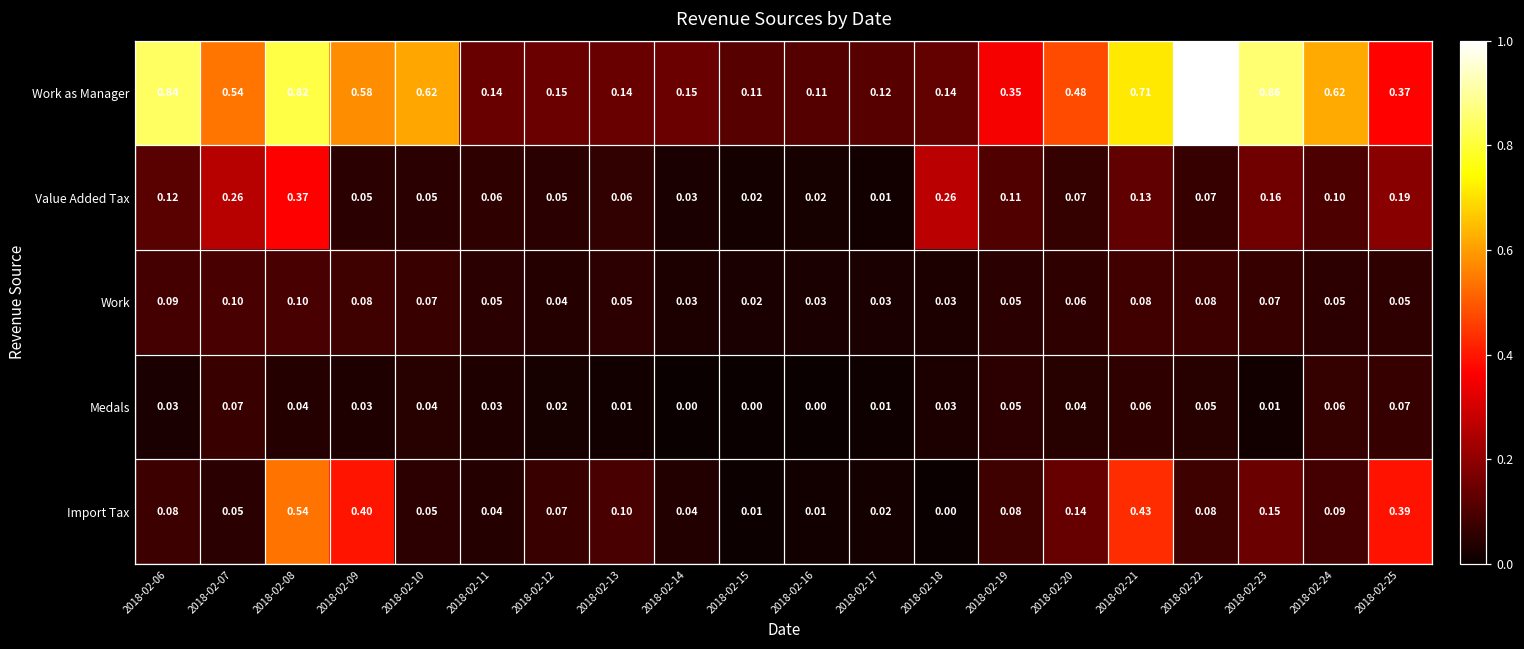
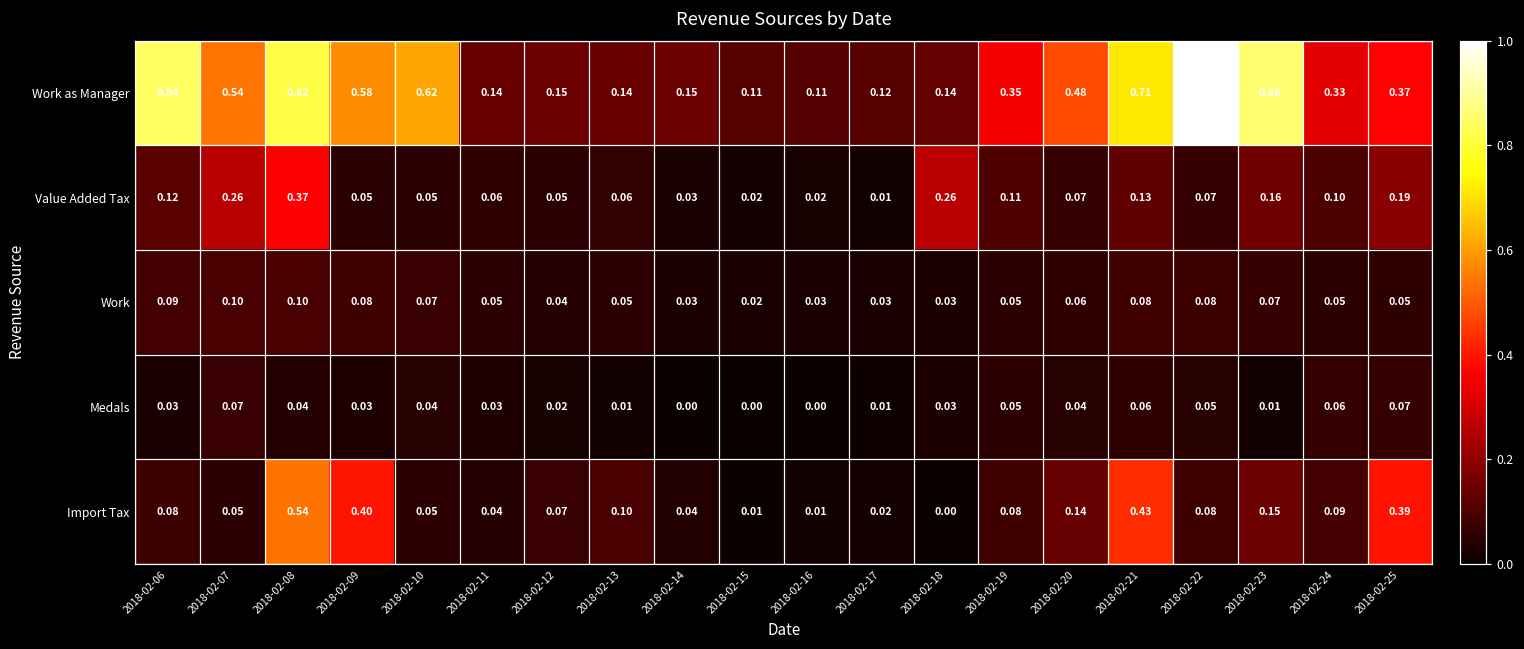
  {
    "Work as Manager": {
      "2018-02-06": 0.84,
      "2018-02-07": 0.54,
      "2018-02-08": 0.82,
      "2018-02-09": 0.58,
      "2018-02-10": 0.62,
      "2018-02-11": 0.14,
      "2018-02-12": 0.15,
      "2018-02-13": 0.14,
      "2018-02-14": 0.15,
      "2018-02-15": 0.11,
      "2018-02-16": 0.11,
      "2018-02-17": 0.12,
      "2018-02-18": 0.14,
      "2018-02-19": 0.35,
      "2018-02-20": 0.48,
      "2018-02-21": 0.71,
      "2018-02-23": 0.86,
-     "2018-02-24": 0.62,
+     "2018-02-24": 0.33,
      "2018-02-25": 0.37
    },
    "Value Added Tax": {
      "2018-02-06": 0.12,
      "2018-02-07": 0.26,
      "2018-02-08": 0.37,
      "2018-02-09": 0.05,
      "2018-02-10": 0.05,
      "2018-02-11": 0.06,
      "2018-02-12": 0.05,
      "2018-02-13": 0.06,
      "2018-02-14": 0.03,
      "2018-02-15": 0.02,
      "2018-02-16": 0.02,
      "2018-02-17": 0.01,
      "2018-02-18": 0.26,
      "2018-02-19": 0.11,
      "2018-02-20": 0.07,
      "2018-02-21": 0.13,
      "2018-02-22": 0.07,
      "2018-02-23": 0.16,
      "2018-02-24": 0.10,
      "2018-02-25": 0.19
    },
    "Work": {
      "2018-02-06": 0.09,
      "2018-02-07": 0.10,
      "2018-02-08": 0.10,
      "2018-02-09": 0.08,
      "2018-02-10": 0.07,
      "2018-02-11": 0.05,
      "2018-02-12": 0.04,
      "2018-02-13": 0.05,
      "2018-02-14": 0.03,
      "2018-02-15": 0.02,
      "2018-02-16": 0.03,
      "2018-02-17": 0.03,
      "2018-02-18": 0.03,
      "2018-02-19": 0.05,
      "2018-02-20": 0.06,
      "2018-02-21": 0.08,
      "2018-02-22": 0.08,
      "2018-02-23": 0.07,
      "2018-02-24": 0.05,
      "2018-02-25": 0.05
    },
    "Medals": {
      "2018-02-06": 0.03,
      "2018-02-07": 0.07,
      "2018-02-08": 0.04,
      "2018-02-09": 0.03,
      "2018-02-10": 0.04,
      "2018-02-11": 0.03,
      "2018-02-12": 0.02,
      "2018-02-13": 0.01,
      "2018-02-14": 0.00,
      "2018-02-15": 0.00,
      "2018-02-16": 0.00,
      "2018-02-17": 0.01,
      "2018-02-18": 0.03,
      "2018-02-19": 0.05,
      "2018-02-20": 0.04,
      "2018-02-21": 0.06,
      "2018-02-22": 0.05,
      "2018-02-23": 0.01,
      "2018-02-24": 0.06,
      "2018-02-25": 0.07
    },
    "Import Tax": {
      "2018-02-06": 0.08,
      "2018-02-07": 0.05,
      "2018-02-08": 0.54,
      "2018-02-09": 0.40,
      "2018-02-10": 0.05,
      "2018-02-11": 0.04,
      "2018-02-12": 0.07,
      "2018-02-13": 0.10,
      "2018-02-14": 0.04,
      "2018-02-15": 0.01,
      "2018-02-16": 0.01,
      "2018-02-17": 0.02,
      "2018-02-18": 0.00,
      "2018-02-19": 0.08,
      "2018-02-20": 0.14,
      "2018-02-21": 0.43,
      "2018-02-22": 0.08,
      "2018-02-23": 0.15,
      "2018-02-24": 0.09,
      "2018-02-25": 0.39
    }
  }
